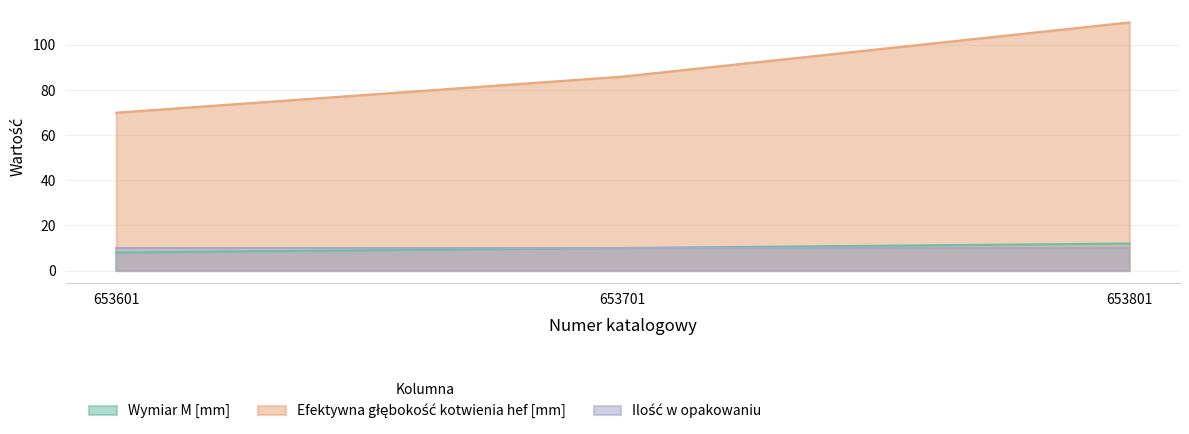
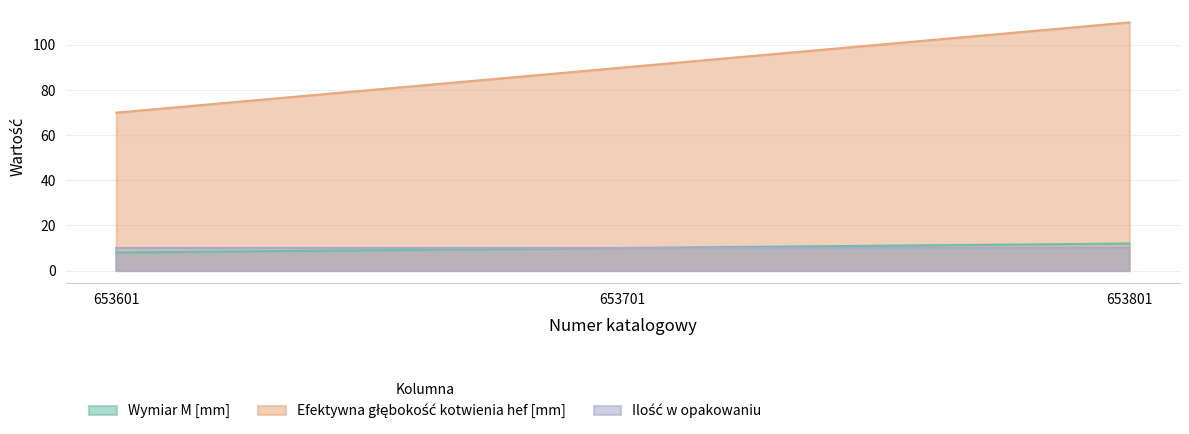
  {
    "Efektywna głębokość kotwienia hef [mm]": {
      "653601": 70,
-     "653701": 86,
+     "653701": 90,
      "653801": 110
    }
  }
